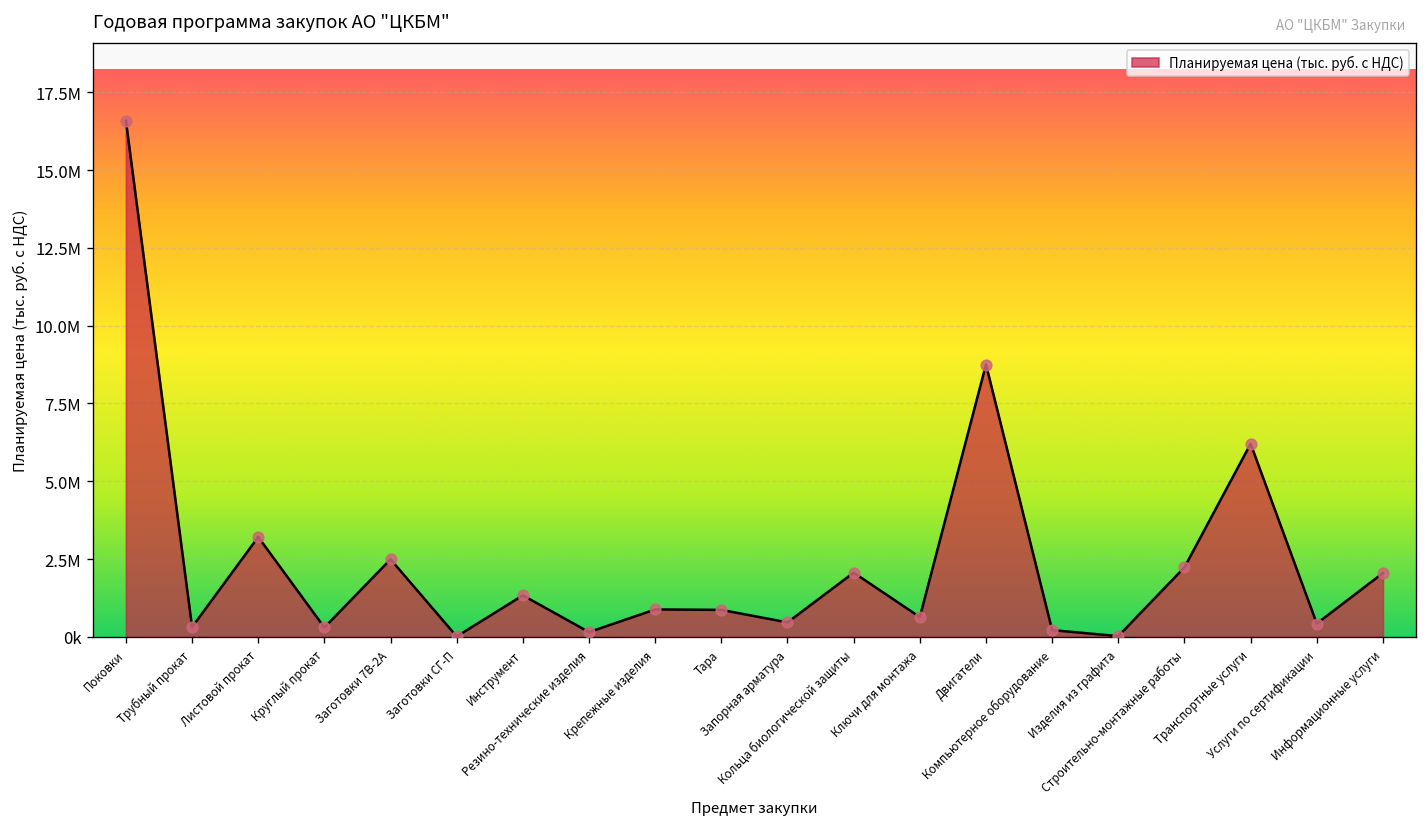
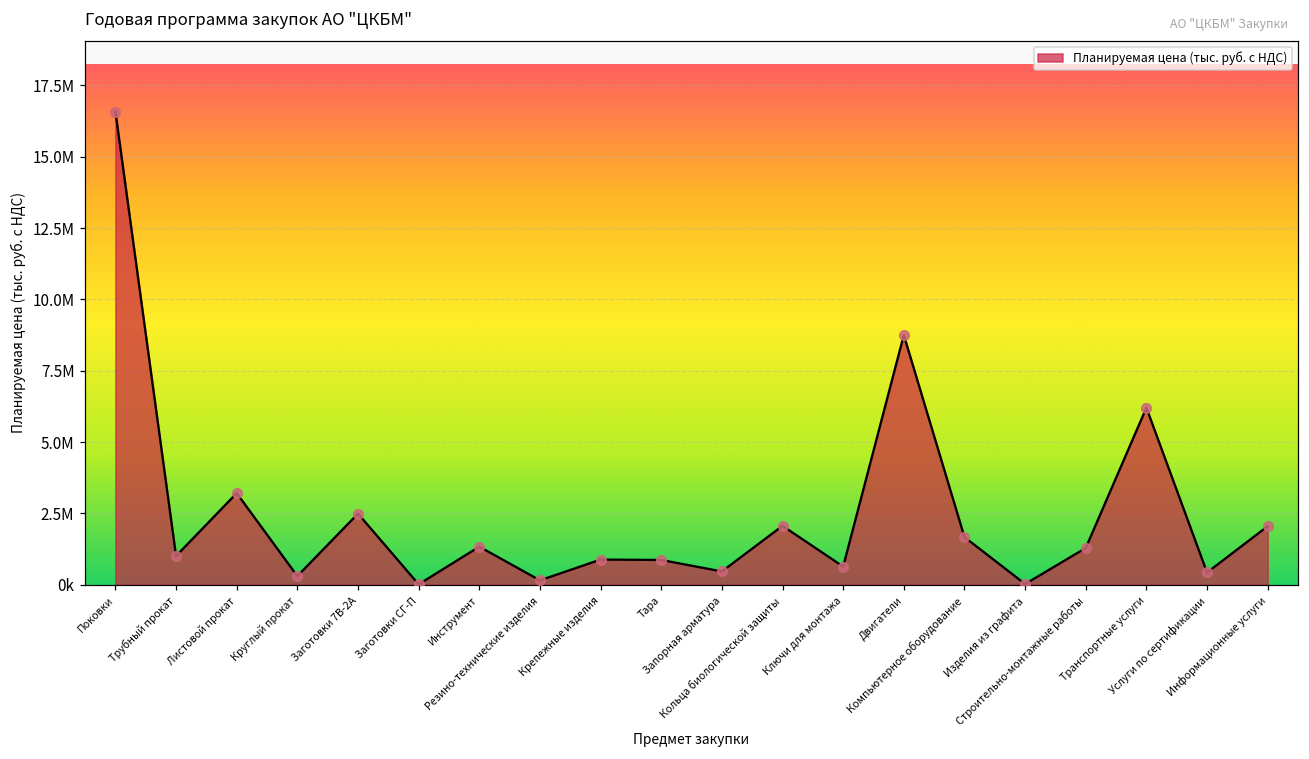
  {
    "Поковки": 16600000,
-   "Трубный прокат": 300000,
+   "Трубный прокат": 1000000,
    "Листовой прокат": 3200000,
    "Круглый прокат": 300000,
    "Заготовки 7B-2A": 2500000,
    "Заготовки СГ-П": 0,
    "Инструмент": 1300000,
    "Резино-технические изделия": 200000,
    "Крепежные изделия": 900000,
    "Тара": 900000,
    "Запорная арматура": 500000,
    "Кольца биологической защиты": 2100000,
    "Ключи для монтажа": 600000,
    "Двигатели": 8800000,
-   "Компьютерное оборудование": 200000,
+   "Компьютерное оборудование": 1700000,
    "Изделия из графита": 0,
-   "Строительно-монтажные работы": 2200000,
+   "Строительно-монтажные работы": 1300000,
    "Транспортные услуги": 6200000,
    "Услуги по сертификации": 400000,
    "Информационные услуги": 2100000
  }
